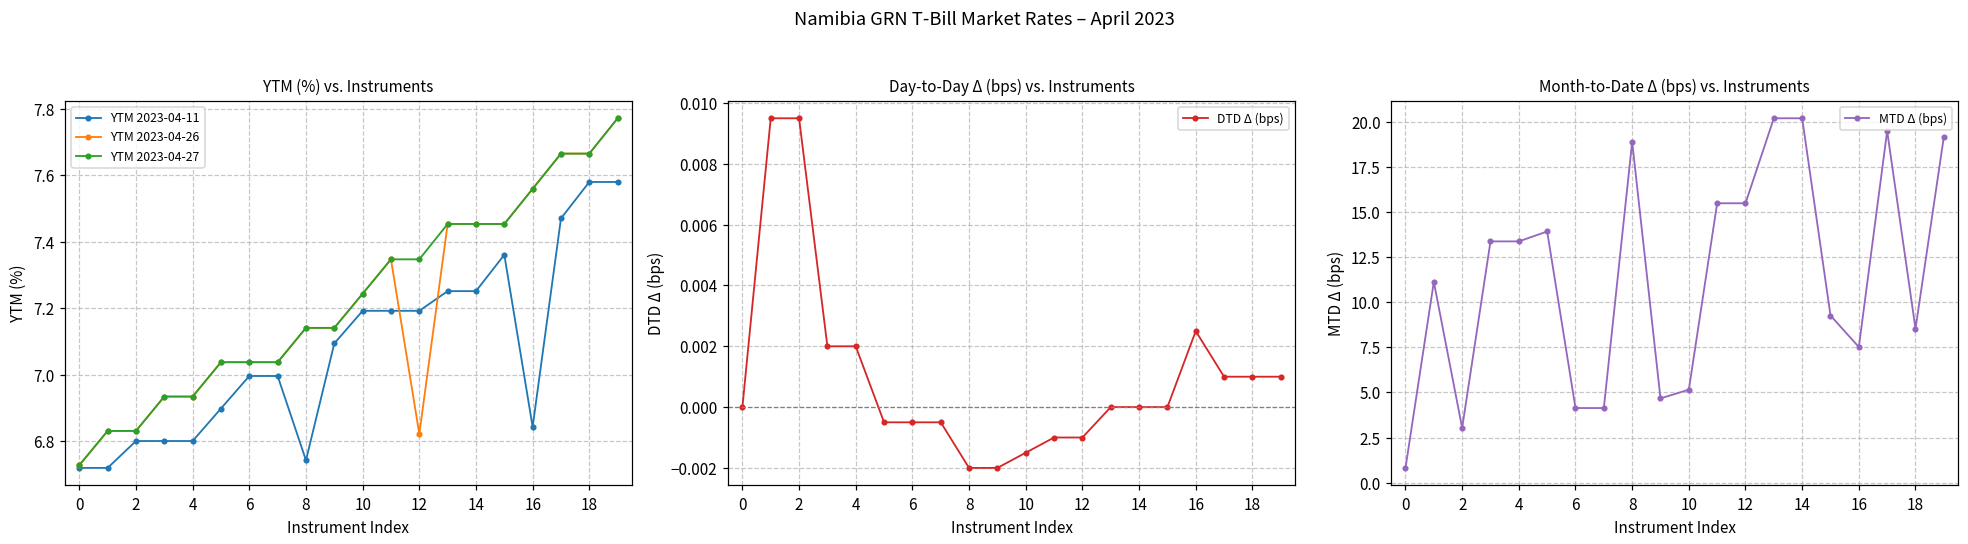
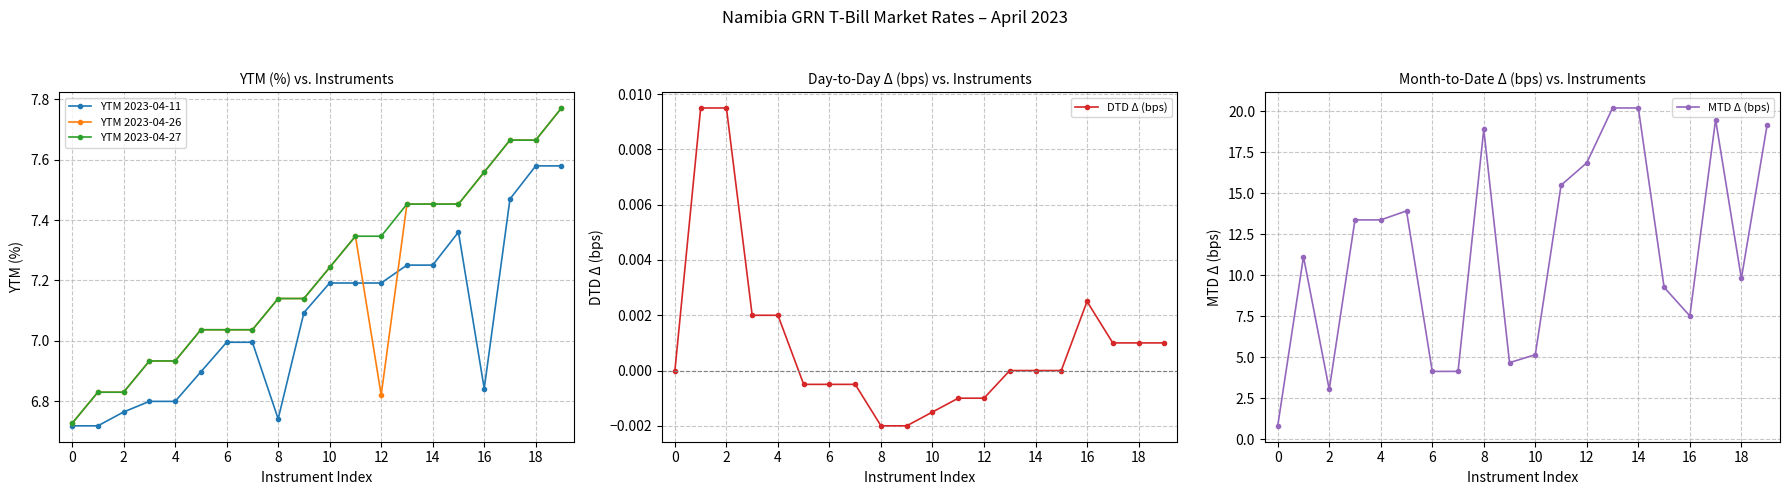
  {
    "YTM (%) vs. Instruments": {
      "YTM 2023-04-11": {
-       "2": 6.80,
+       "2": 6.76,
        "4": 6.80,
        "6": 7.00,
        "8": 6.74,
        "10": 7.19,
        "12": 7.19,
        "14": 7.25,
        "16": 6.84,
        "18": 7.58
      },
      "YTM 2023-04-26": {
        "12": 6.82
      },
      "YTM 2023-04-27": {
        "12": 7.35
      }
    },
    "Day-to-Day Δ (bps) vs. Instruments": {
      "0": 0.0000,
      "2": 0.0095,
      "4": 0.0020,
      "6": -0.0005,
      "8": -0.0020,
      "10": -0.0015,
      "12": -0.0010,
      "14": 0.0000,
      "16": 0.0025,
      "18": 0.0010
    },
    "Month-to-Date Δ (bps) vs. Instruments": {
      "0": 0.8,
      "2": 3.0,
      "4": 13.4,
      "6": 4.1,
      "8": 18.9,
      "10": 5.2,
-     "12": 15.5,
+     "12": 16.9,
      "14": 20.2,
      "16": 7.5,
-     "18": 8.5
+     "18": 9.8
    }
  }
